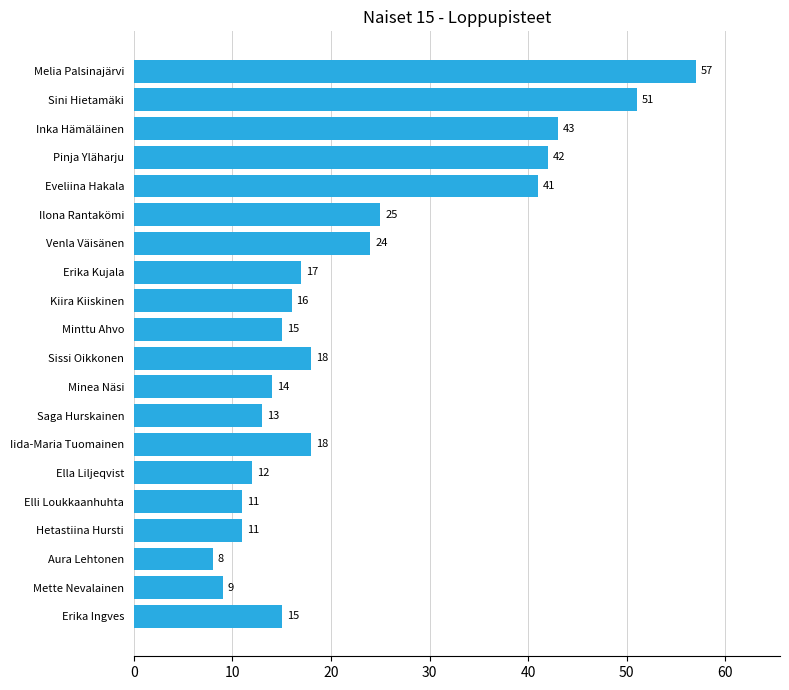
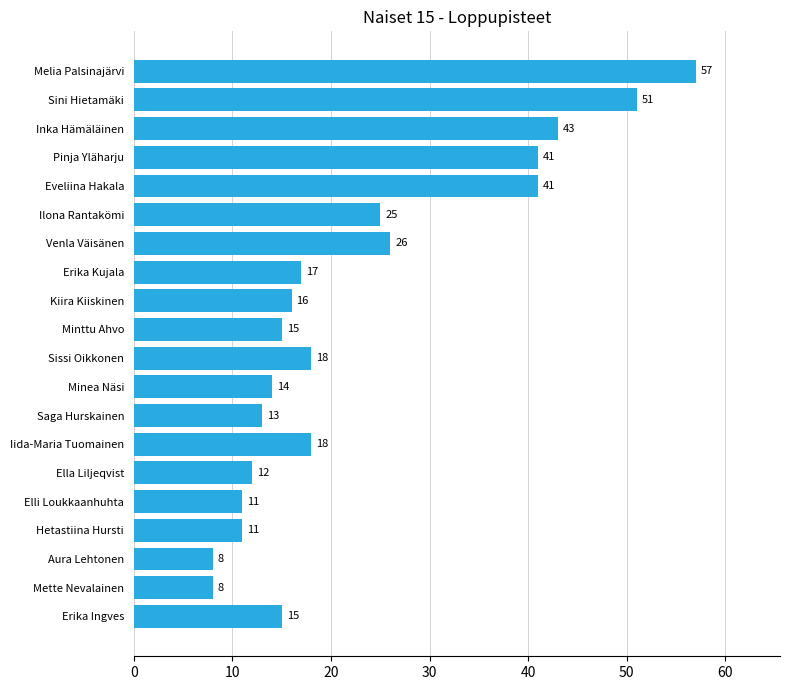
  {
    "Melia Palsinajärvi": 57,
    "Sini Hietamäki": 51,
    "Inka Hämäläinen": 43,
-   "Pinja Yläharju": 42,
+   "Pinja Yläharju": 41,
    "Eveliina Hakala": 41,
    "Ilona Rantakömi": 25,
-   "Venla Väisänen": 24,
+   "Venla Väisänen": 26,
    "Erika Kujala": 17,
    "Kiira Kiiskinen": 16,
    "Minttu Ahvo": 15,
    "Sissi Oikkonen": 18,
    "Minea Näsi": 14,
    "Saga Hurskainen": 13,
    "Iida-Maria Tuomainen": 18,
    "Ella Liljeqvist": 12,
    "Elli Loukkaanhuhta": 11,
    "Hetastiina Hursti": 11,
    "Aura Lehtonen": 8,
-   "Mette Nevalainen": 9,
+   "Mette Nevalainen": 8,
    "Erika Ingves": 15
  }
